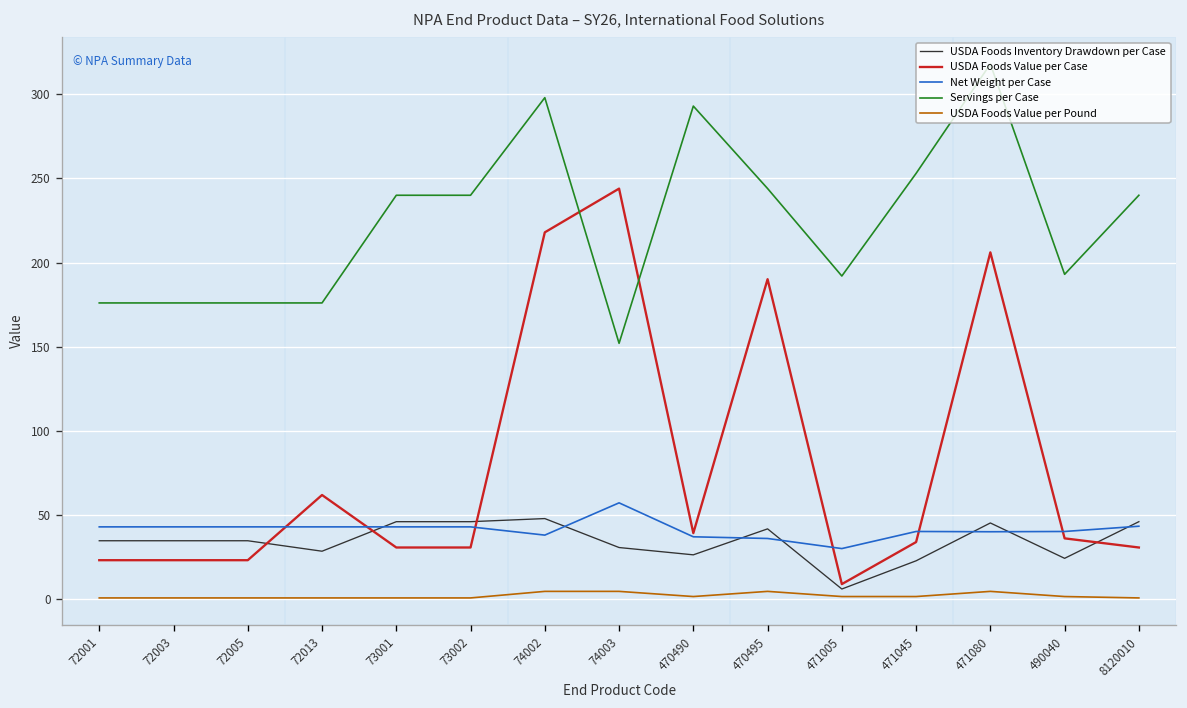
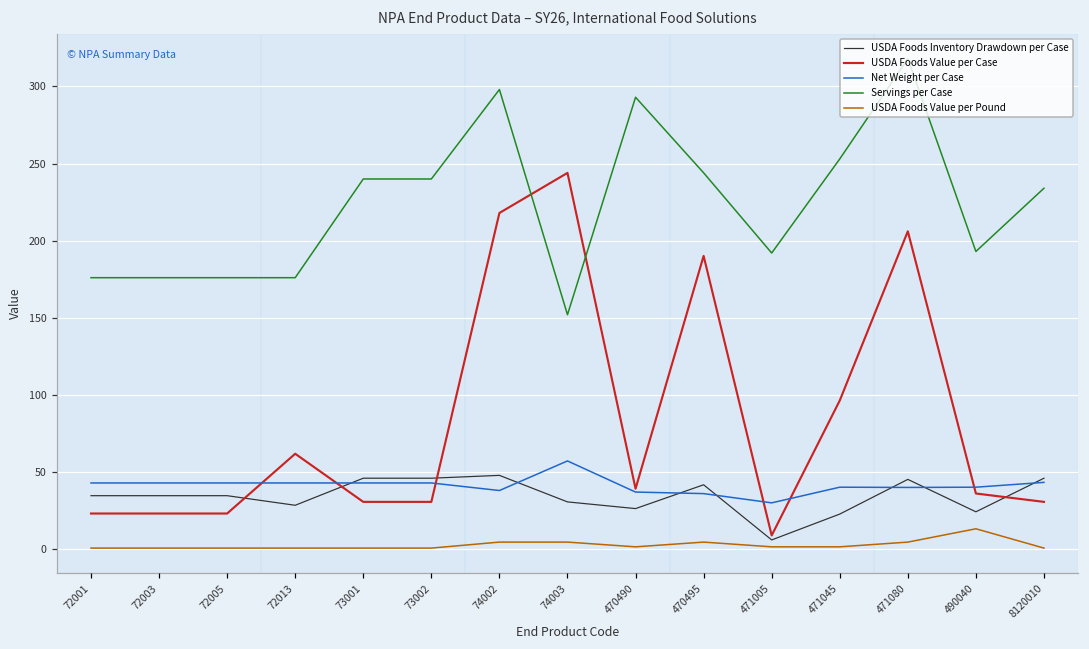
  {
    "USDA Foods Inventory Drawdown per Case": {
      "72001": 35,
      "72003": 35,
      "72005": 35,
      "72013": 28,
      "73001": 46,
      "73002": 46,
      "74002": 48,
      "74003": 31,
      "470490": 26,
      "470495": 42,
      "471005": 6,
      "471045": 23,
      "471080": 45,
      "490040": 24,
      "8120010": 46
    },
    "USDA Foods Value per Case": {
      "72001": 23,
      "72003": 23,
      "72005": 23,
      "72013": 62,
      "73001": 31,
      "73002": 31,
      "74002": 218,
      "74003": 244,
      "470490": 39,
      "470495": 190,
      "471005": 9,
-     "471045": 34,
+     "471045": 96,
      "471080": 206,
      "490040": 36,
      "8120010": 31
    },
    "Net Weight per Case": {
      "72001": 43,
      "72003": 43,
      "72005": 43,
      "72013": 43,
      "73001": 43,
      "73002": 43,
      "74002": 38,
      "74003": 57,
      "470490": 37,
      "470495": 36,
      "471005": 30,
      "471045": 40,
      "471080": 40,
      "490040": 40,
      "8120010": 43
    },
    "Servings per Case": {
      "72001": 176,
      "72003": 176,
      "72005": 176,
      "72013": 176,
      "73001": 240,
      "73002": 240,
      "74002": 298,
      "74003": 152,
      "470490": 293,
      "470495": 244,
      "471005": 192,
      "471045": 253,
      "490040": 193,
-     "8120010": 240
+     "8120010": 234
    },
    "USDA Foods Value per Pound": {
      "72001": 1,
      "72003": 1,
      "72005": 1,
      "72013": 1,
      "73001": 1,
      "73002": 1,
      "74002": 5,
      "74003": 5,
      "470490": 1,
      "470495": 5,
      "471005": 1,
      "471045": 1,
      "471080": 5,
-     "490040": 1,
+     "490040": 13,
      "8120010": 1
    }
  }
